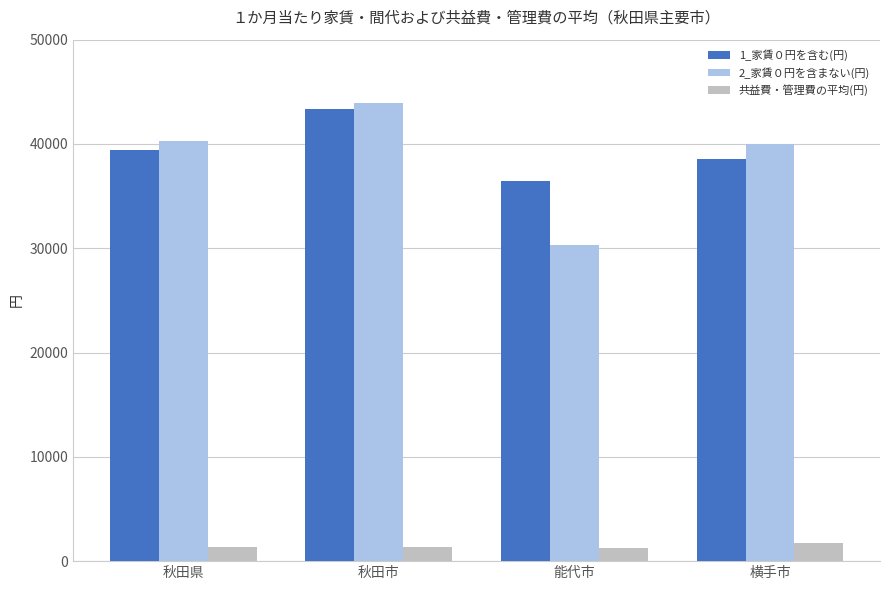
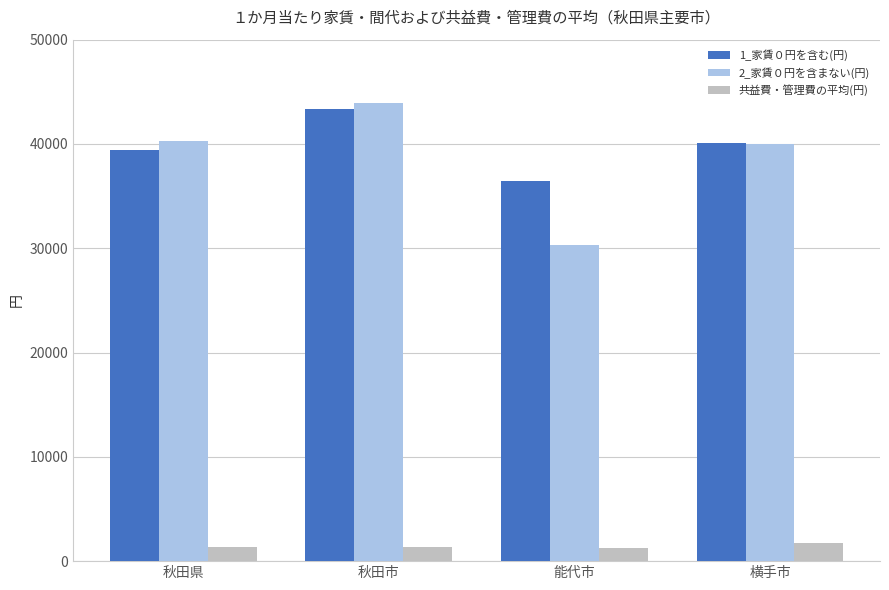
  {
    "1_家賃０円を含む(円)": {
      "秋田県": 39400,
      "秋田市": 43400,
      "能代市": 36400,
-     "横手市": 38600
+     "横手市": 40100
    }
  }
